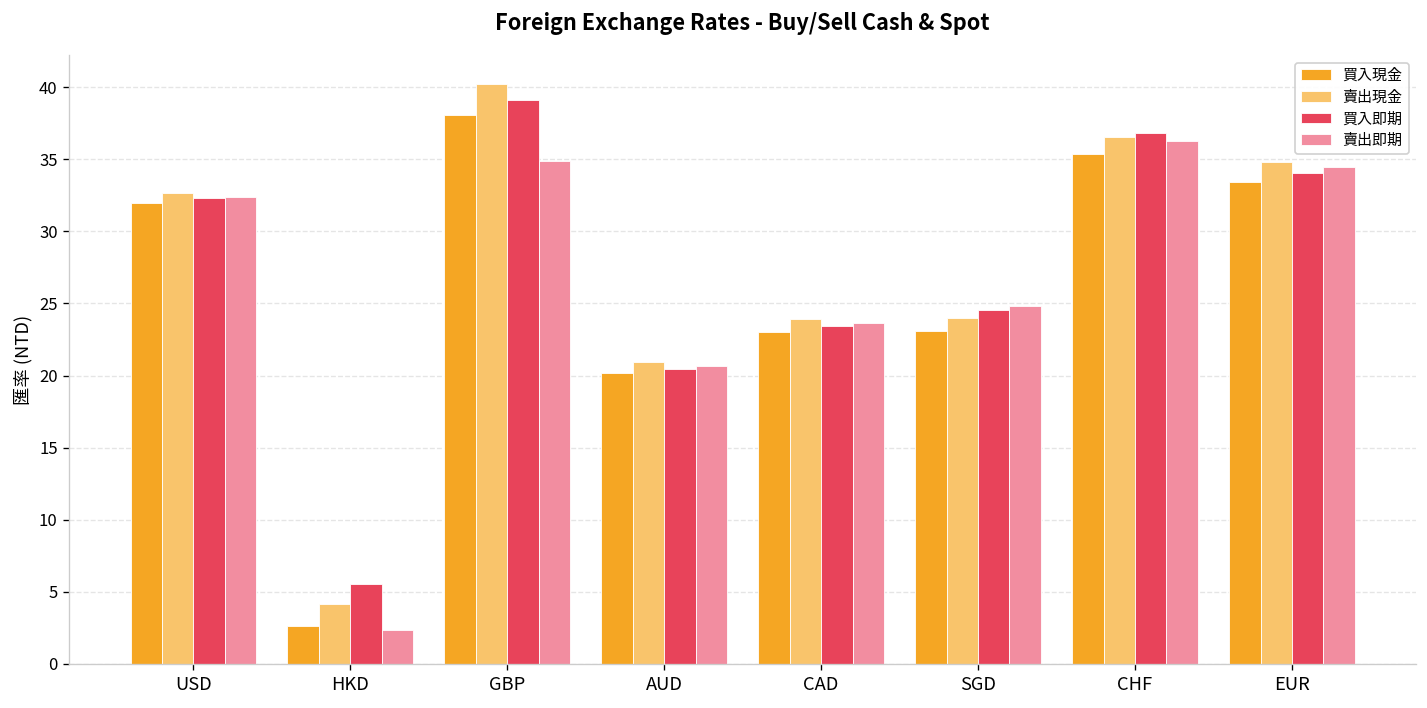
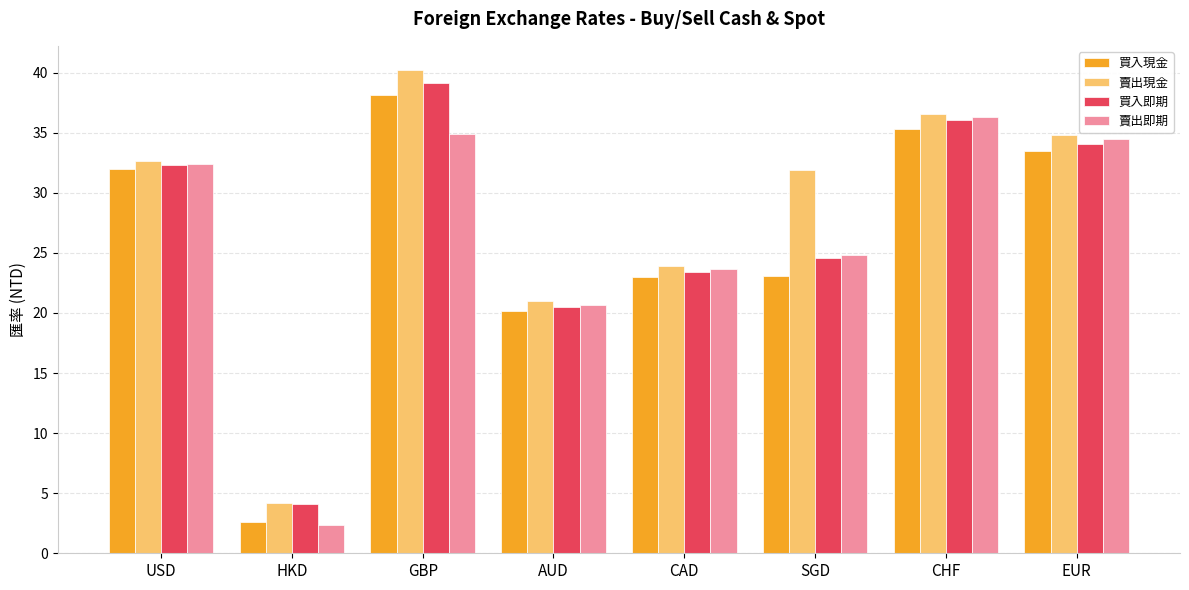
  {
    "買入現金": {
      "USD": 32.0,
      "HKD": 2.6,
      "GBP": 38.1,
      "AUD": 20.2,
      "CAD": 23.0,
      "SGD": 23.1,
      "CHF": 35.4,
      "EUR": 33.4
    },
    "賣出現金": {
      "USD": 32.6,
      "HKD": 4.2,
      "GBP": 40.2,
      "AUD": 21.0,
      "CAD": 23.9,
-     "SGD": 24.0,
+     "SGD": 31.9,
      "CHF": 36.6,
      "EUR": 34.8
    },
    "買入即期": {
      "USD": 32.3,
-     "HKD": 5.6,
+     "HKD": 4.1,
      "GBP": 39.1,
      "AUD": 20.5,
      "CAD": 23.4,
      "SGD": 24.6,
-     "CHF": 36.8,
+     "CHF": 36.0,
      "EUR": 34.1
    },
    "賣出即期": {
      "USD": 32.4,
      "HKD": 2.3,
      "GBP": 34.9,
      "AUD": 20.7,
      "CAD": 23.6,
      "SGD": 24.8,
      "CHF": 36.3,
      "EUR": 34.5
    }
  }
